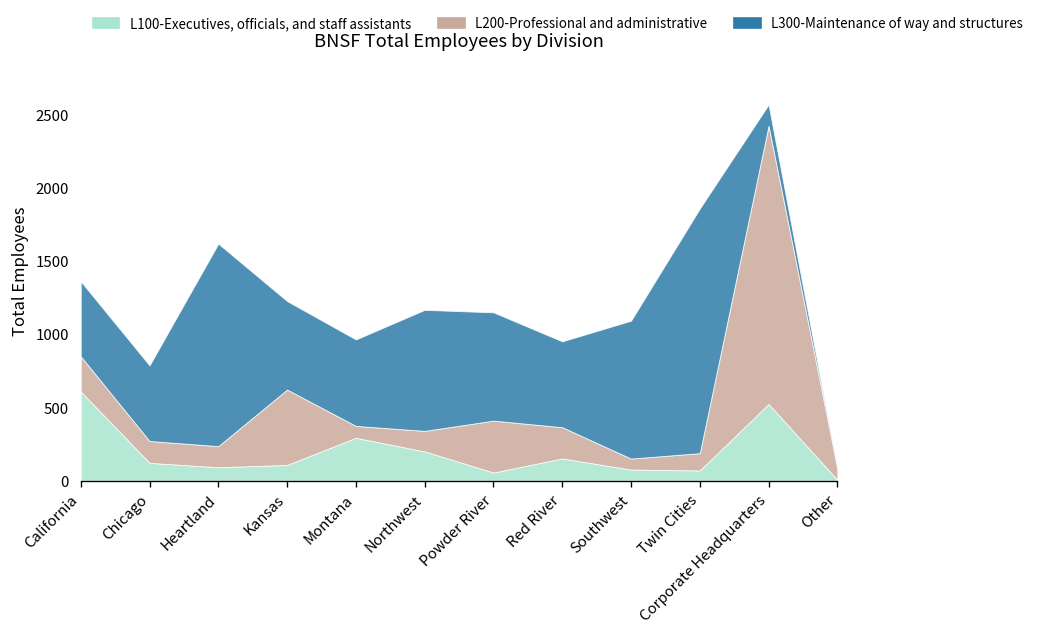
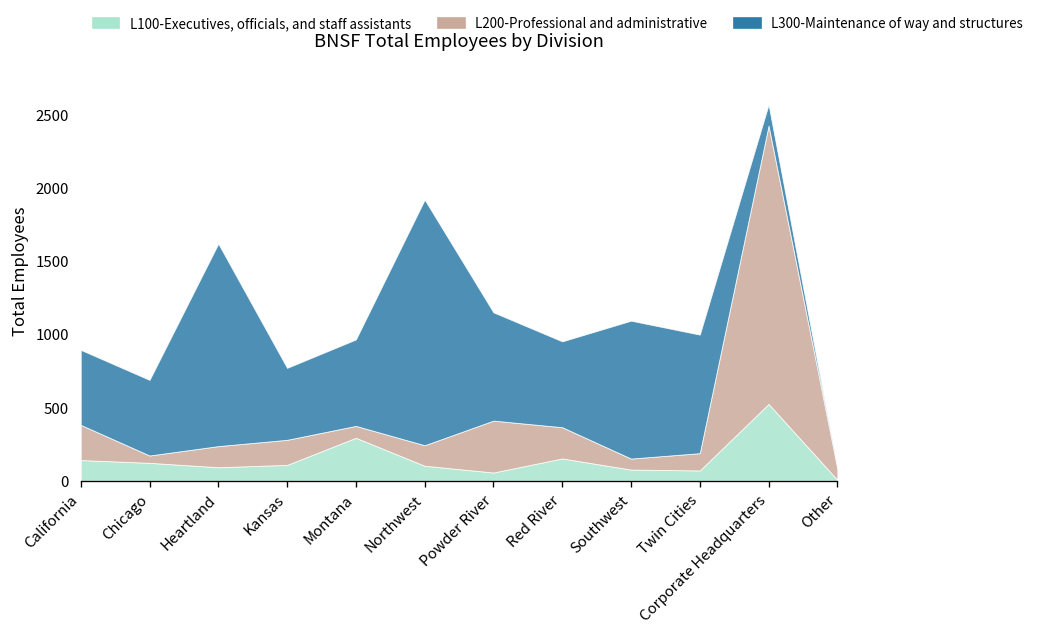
  {
    "L100-Executives, officials, and staff assistants": {
-     "California": 610,
+     "California": 140,
      "Chicago": 120,
      "Heartland": 90,
      "Kansas": 110,
      "Montana": 290,
-     "Northwest": 200,
+     "Northwest": 100,
      "Powder River": 60,
      "Red River": 150,
      "Southwest": 80,
      "Twin Cities": 70,
      "Corporate Headquarters": 520
    },
    "L200-Professional and administrative": {
      "California": 240,
-     "Chicago": 150,
+     "Chicago": 50,
      "Heartland": 140,
-     "Kansas": 510,
+     "Kansas": 170,
      "Montana": 80,
      "Northwest": 140,
      "Powder River": 350,
      "Red River": 210,
      "Southwest": 80,
      "Twin Cities": 120,
      "Corporate Headquarters": 1900
    },
    "L300-Maintenance of way and structures": {
      "California": 510,
      "Chicago": 520,
      "Heartland": 1380,
-     "Kansas": 600,
+     "Kansas": 490,
      "Montana": 590,
-     "Northwest": 830,
+     "Northwest": 1680,
      "Powder River": 740,
      "Red River": 590,
      "Southwest": 940,
-     "Twin Cities": 1670,
+     "Twin Cities": 810,
      "Corporate Headquarters": 140
    }
  }
